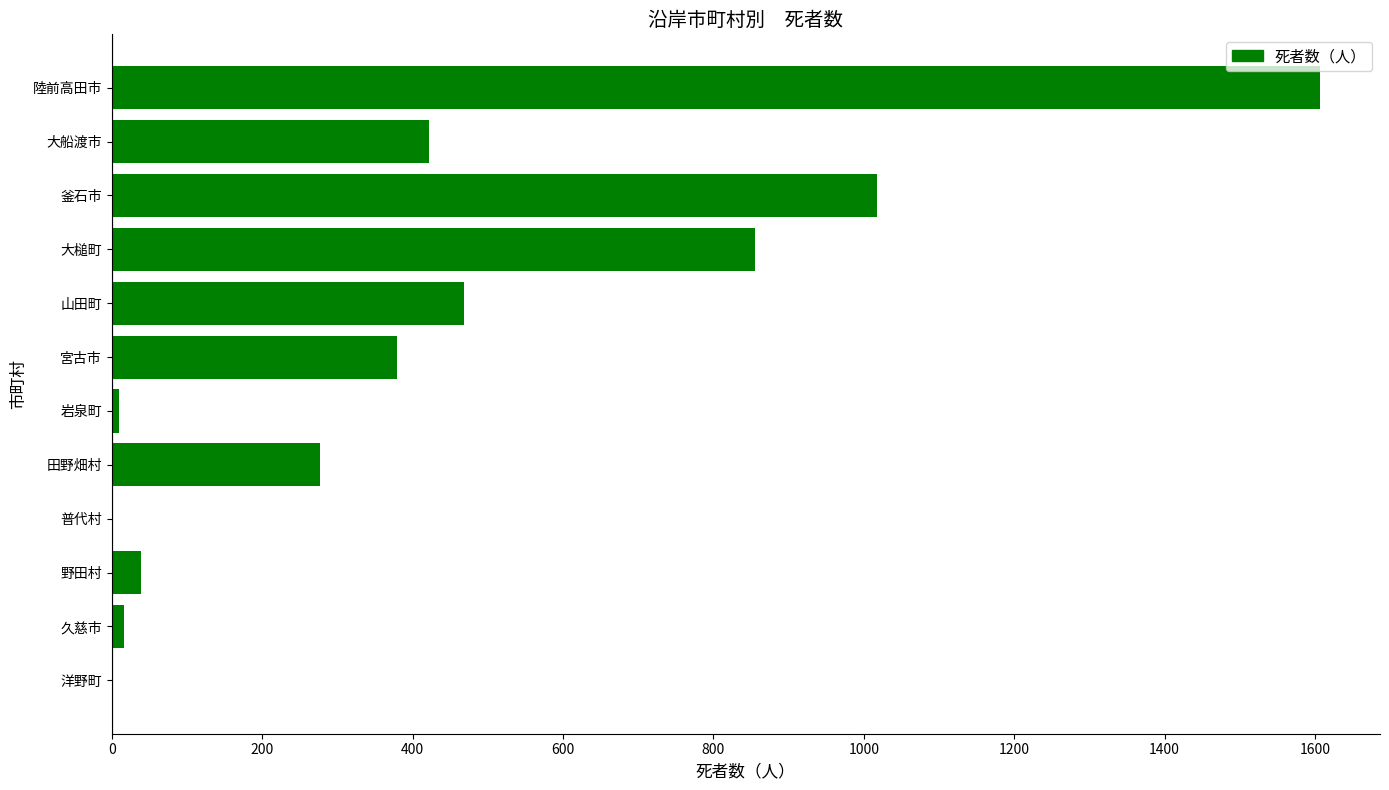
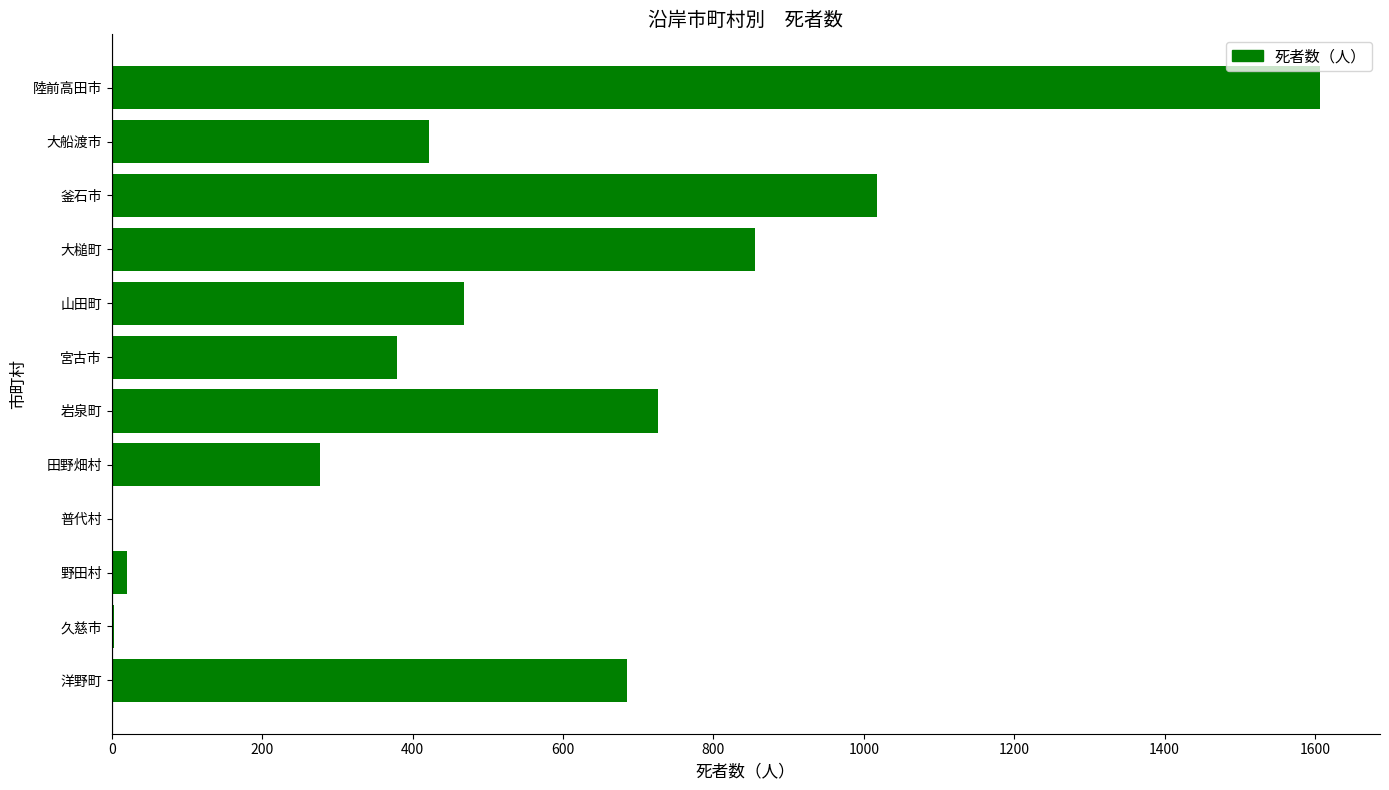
  {
    "陸前高田市": 1610,
    "大船渡市": 420,
    "釜石市": 1020,
    "大槌町": 860,
    "山田町": 470,
    "宮古市": 380,
-   "岩泉町": 10,
+   "岩泉町": 730,
    "田野畑村": 280,
    "普代村": 0,
-   "野田村": 40,
-   "久慈市": 20,
-   "洋野町": 0
+   "野田村": 20,
+   "久慈市": 0,
+   "洋野町": 690
  }
